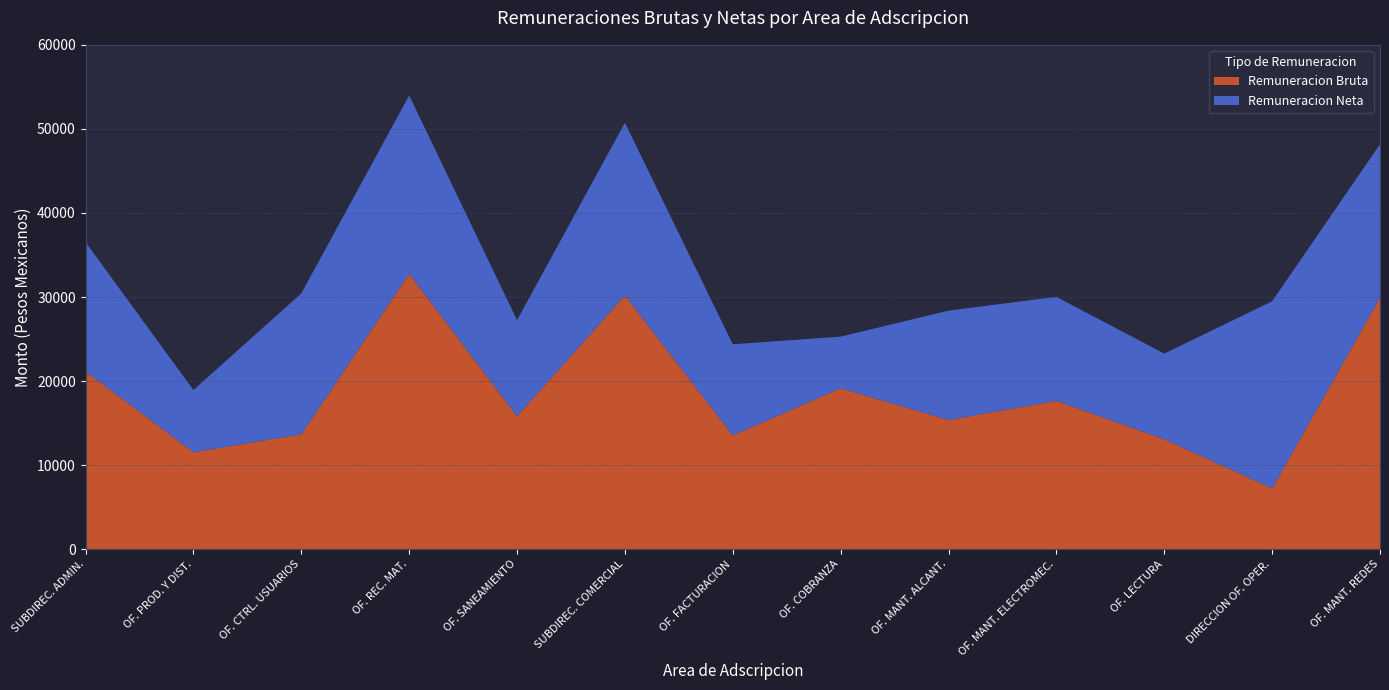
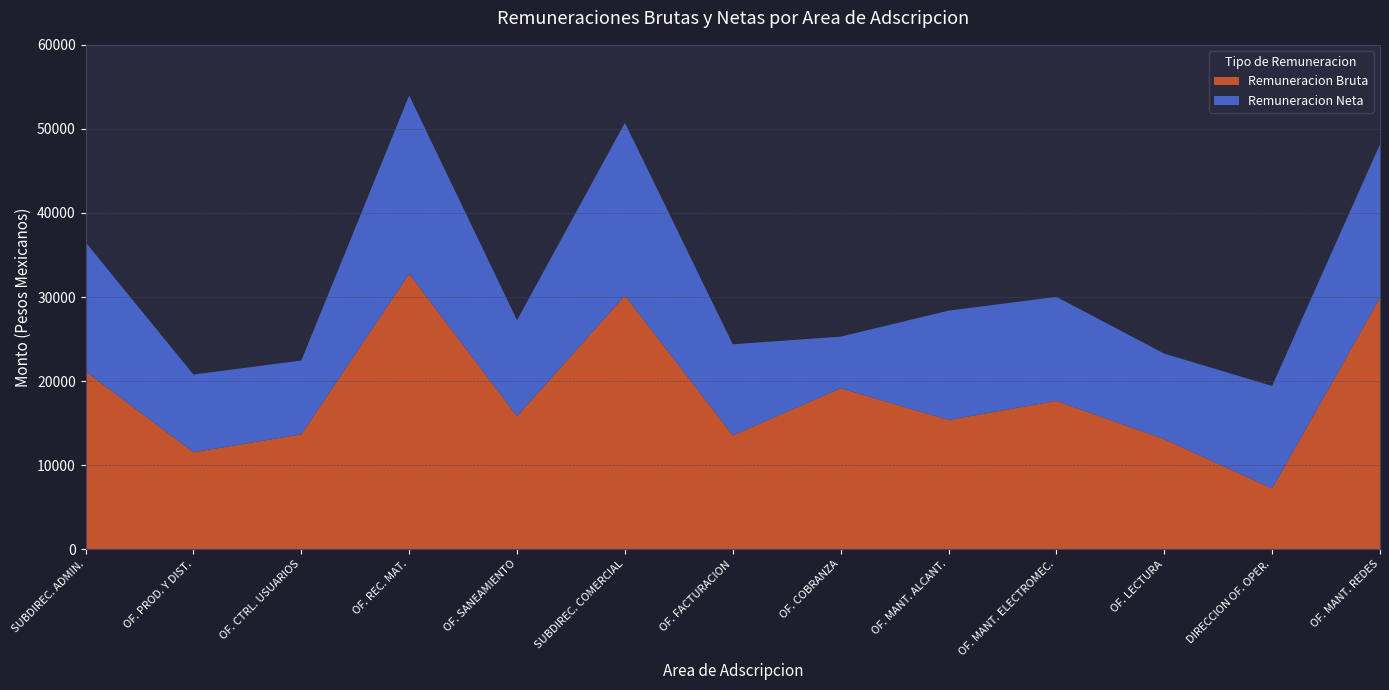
  {
    "Remuneracion Bruta": {
      "SUBDIREC. ADMIN.": 21000,
      "OF. PROD. Y DIST.": 12000,
      "OF. CTRL. USUARIOS": 14000,
      "OF. REC. MAT.": 33000,
      "OF. SANEAMIENTO": 16000,
      "SUBDIREC. COMERCIAL": 30000,
      "OF. FACTURACION": 14000,
      "OF. COBRANZA": 19000,
      "OF. MANT. ALCANT.": 15000,
      "OF. MANT. ELECTROMEC.": 18000,
      "OF. LECTURA": 13000,
      "DIRECCION OF. OPER.": 7000,
      "OF. MANT. REDES": 30000
    },
    "Remuneracion Neta": {
      "SUBDIREC. ADMIN.": 15000,
-     "OF. PROD. Y DIST.": 7000,
-     "OF. CTRL. USUARIOS": 17000,
+     "OF. PROD. Y DIST.": 9000,
+     "OF. CTRL. USUARIOS": 9000,
      "OF. REC. MAT.": 21000,
      "OF. SANEAMIENTO": 11000,
      "SUBDIREC. COMERCIAL": 21000,
      "OF. FACTURACION": 11000,
      "OF. COBRANZA": 6000,
      "OF. MANT. ALCANT.": 13000,
      "OF. MANT. ELECTROMEC.": 12000,
      "OF. LECTURA": 10000,
-     "DIRECCION OF. OPER.": 22000,
+     "DIRECCION OF. OPER.": 12000,
      "OF. MANT. REDES": 18000
    }
  }
